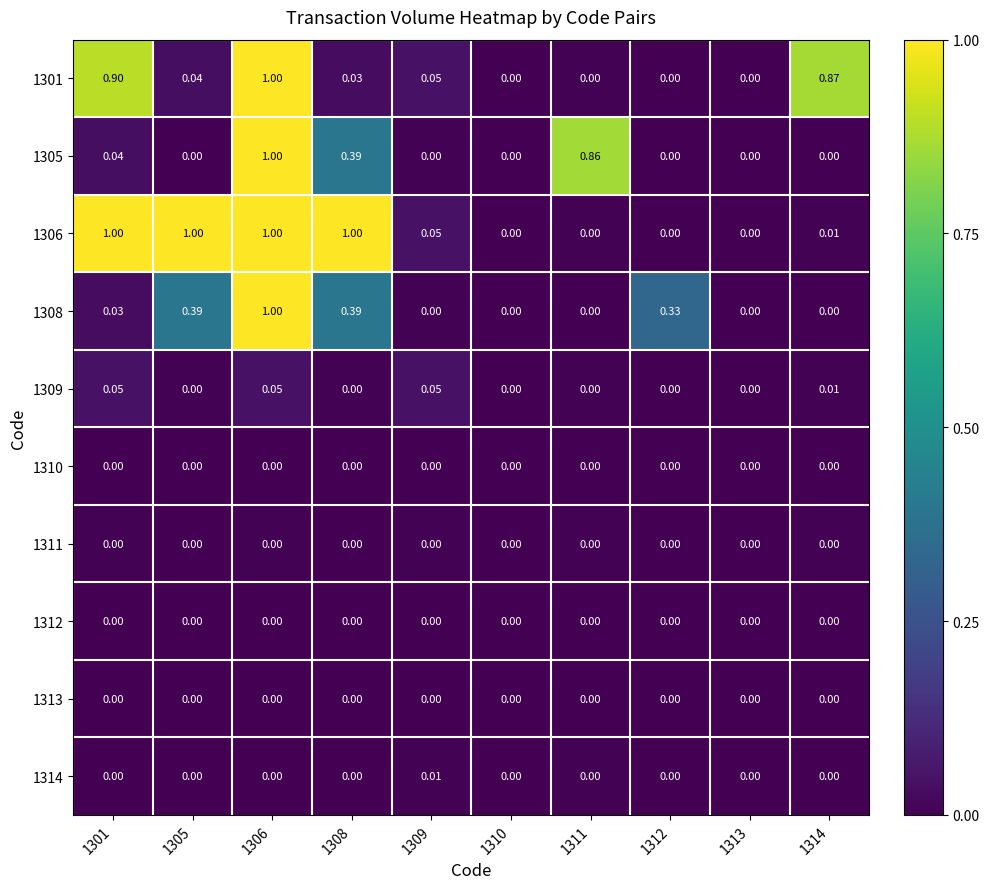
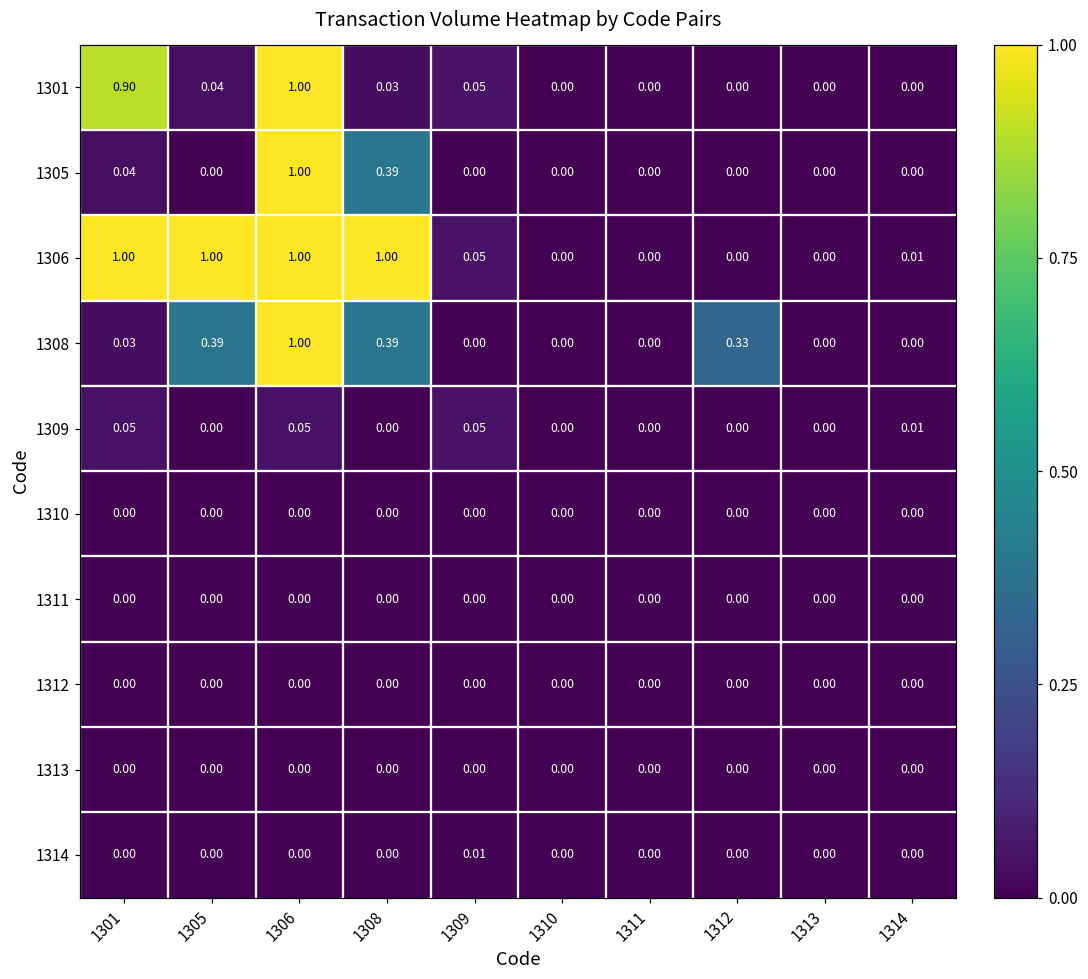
  {
    "1301": {
      "1301": 0.90,
      "1305": 0.04,
      "1306": 1.00,
      "1308": 0.03,
      "1309": 0.05,
      "1310": 0.00,
      "1311": 0.00,
      "1312": 0.00,
      "1313": 0.00,
-     "1314": 0.87
+     "1314": 0.00
    },
    "1305": {
      "1301": 0.04,
      "1305": 0.00,
      "1306": 1.00,
      "1308": 0.39,
      "1309": 0.00,
      "1310": 0.00,
-     "1311": 0.86,
+     "1311": 0.00,
      "1312": 0.00,
      "1313": 0.00,
      "1314": 0.00
    },
    "1306": {
      "1301": 1.00,
      "1305": 1.00,
      "1306": 1.00,
      "1308": 1.00,
      "1309": 0.05,
      "1310": 0.00,
      "1311": 0.00,
      "1312": 0.00,
      "1313": 0.00,
      "1314": 0.01
    },
    "1308": {
      "1301": 0.03,
      "1305": 0.39,
      "1306": 1.00,
      "1308": 0.39,
      "1309": 0.00,
      "1310": 0.00,
      "1311": 0.00,
      "1312": 0.33,
      "1313": 0.00,
      "1314": 0.00
    },
    "1309": {
      "1301": 0.05,
      "1305": 0.00,
      "1306": 0.05,
      "1308": 0.00,
      "1309": 0.05,
      "1310": 0.00,
      "1311": 0.00,
      "1312": 0.00,
      "1313": 0.00,
      "1314": 0.01
    },
    "1310": {
      "1301": 0.00,
      "1305": 0.00,
      "1306": 0.00,
      "1308": 0.00,
      "1309": 0.00,
      "1310": 0.00,
      "1311": 0.00,
      "1312": 0.00,
      "1313": 0.00,
      "1314": 0.00
    },
    "1311": {
      "1301": 0.00,
      "1305": 0.00,
      "1306": 0.00,
      "1308": 0.00,
      "1309": 0.00,
      "1310": 0.00,
      "1311": 0.00,
      "1312": 0.00,
      "1313": 0.00,
      "1314": 0.00
    },
    "1312": {
      "1301": 0.00,
      "1305": 0.00,
      "1306": 0.00,
      "1308": 0.00,
      "1309": 0.00,
      "1310": 0.00,
      "1311": 0.00,
      "1312": 0.00,
      "1313": 0.00,
      "1314": 0.00
    },
    "1313": {
      "1301": 0.00,
      "1305": 0.00,
      "1306": 0.00,
      "1308": 0.00,
      "1309": 0.00,
      "1310": 0.00,
      "1311": 0.00,
      "1312": 0.00,
      "1313": 0.00,
      "1314": 0.00
    },
    "1314": {
      "1301": 0.00,
      "1305": 0.00,
      "1306": 0.00,
      "1308": 0.00,
      "1309": 0.01,
      "1310": 0.00,
      "1311": 0.00,
      "1312": 0.00,
      "1313": 0.00,
      "1314": 0.00
    }
  }
